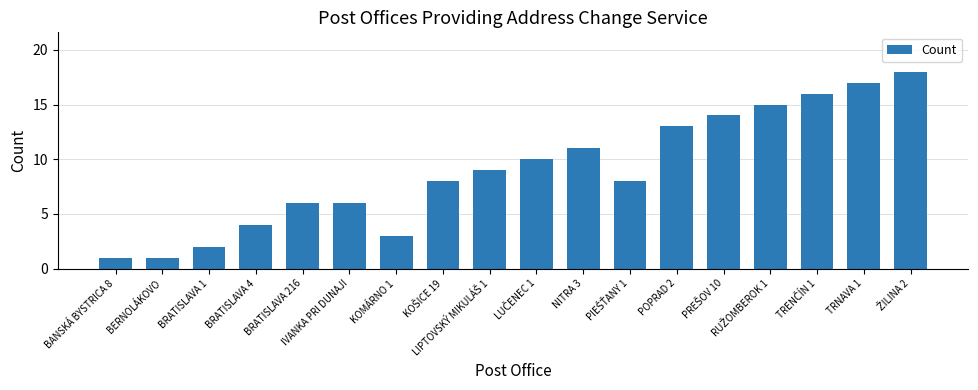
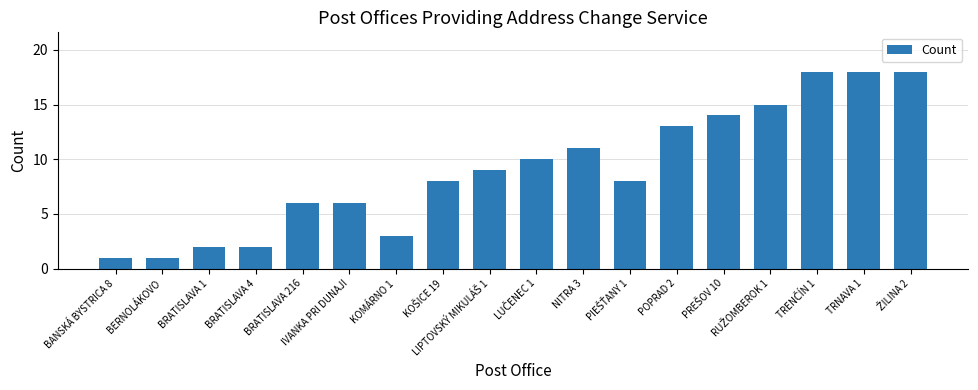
  {
    "BANSKÁ BYSTRICA 8": 1,
    "BERNOLÁKOVO": 1,
    "BRATISLAVA 1": 2,
-   "BRATISLAVA 4": 4,
+   "BRATISLAVA 4": 2,
    "BRATISLAVA 216": 6,
    "IVANKA PRI DUNAJI": 6,
    "KOMÁRNO 1": 3,
    "KOŠICE 19": 8,
    "LIPTOVSKÝ MIKULÁŠ 1": 9,
    "LUČENEC 1": 10,
    "NITRA 3": 11,
    "PIEŠŤANY 1": 8,
    "POPRAD 2": 13,
    "PREŠOV 10": 14,
    "RUŽOMBEROK 1": 15,
-   "TRENČÍN 1": 16,
-   "TRNAVA 1": 17,
+   "TRENČÍN 1": 18,
+   "TRNAVA 1": 18,
    "ŽILINA 2": 18
  }
